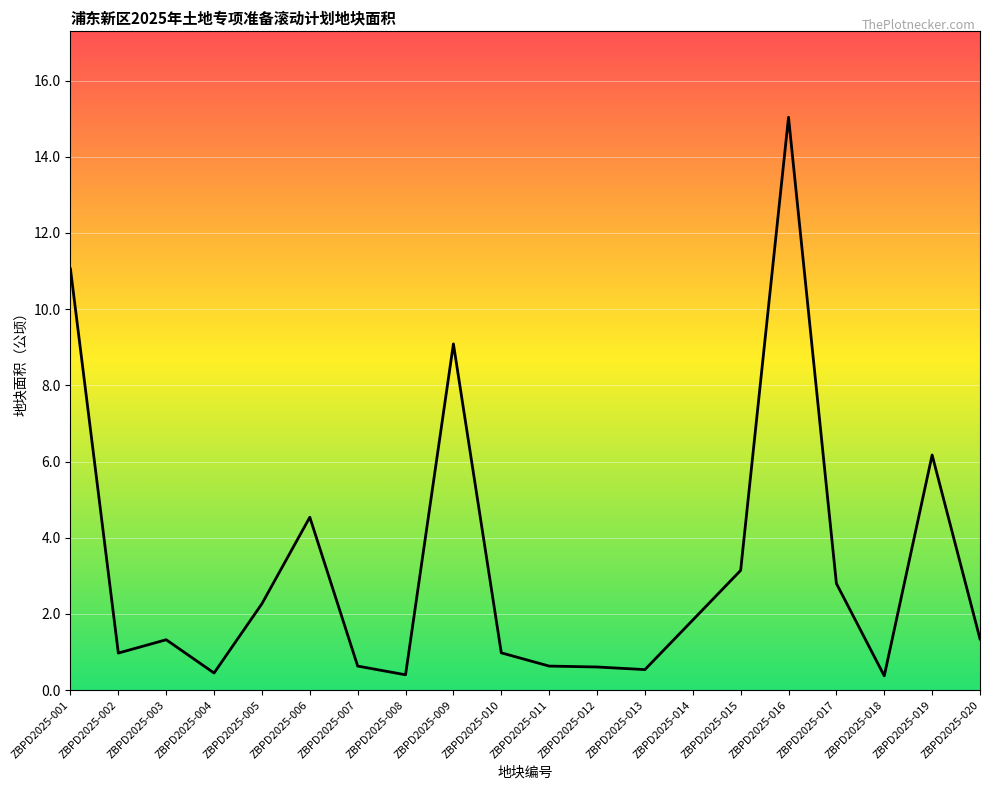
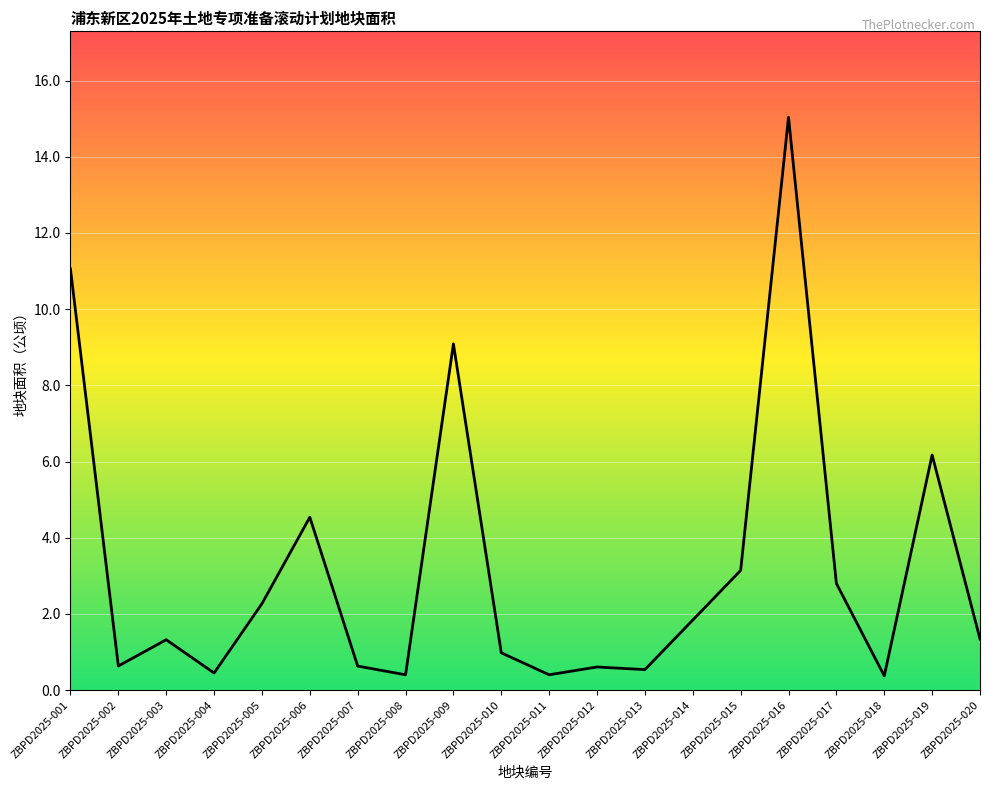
  {
    "ZBPD2025-001": 11.1,
-   "ZBPD2025-002": 1.0,
+   "ZBPD2025-002": 0.6,
    "ZBPD2025-003": 1.3,
    "ZBPD2025-004": 0.5,
    "ZBPD2025-005": 2.3,
    "ZBPD2025-006": 4.5,
    "ZBPD2025-007": 0.6,
    "ZBPD2025-008": 0.4,
    "ZBPD2025-009": 9.1,
    "ZBPD2025-010": 1.0,
-   "ZBPD2025-011": 0.6,
+   "ZBPD2025-011": 0.4,
    "ZBPD2025-012": 0.6,
    "ZBPD2025-013": 0.5,
    "ZBPD2025-014": 1.8,
    "ZBPD2025-015": 3.1,
    "ZBPD2025-016": 15.0,
    "ZBPD2025-017": 2.8,
    "ZBPD2025-018": 0.4,
    "ZBPD2025-019": 6.2,
    "ZBPD2025-020": 1.3
  }
